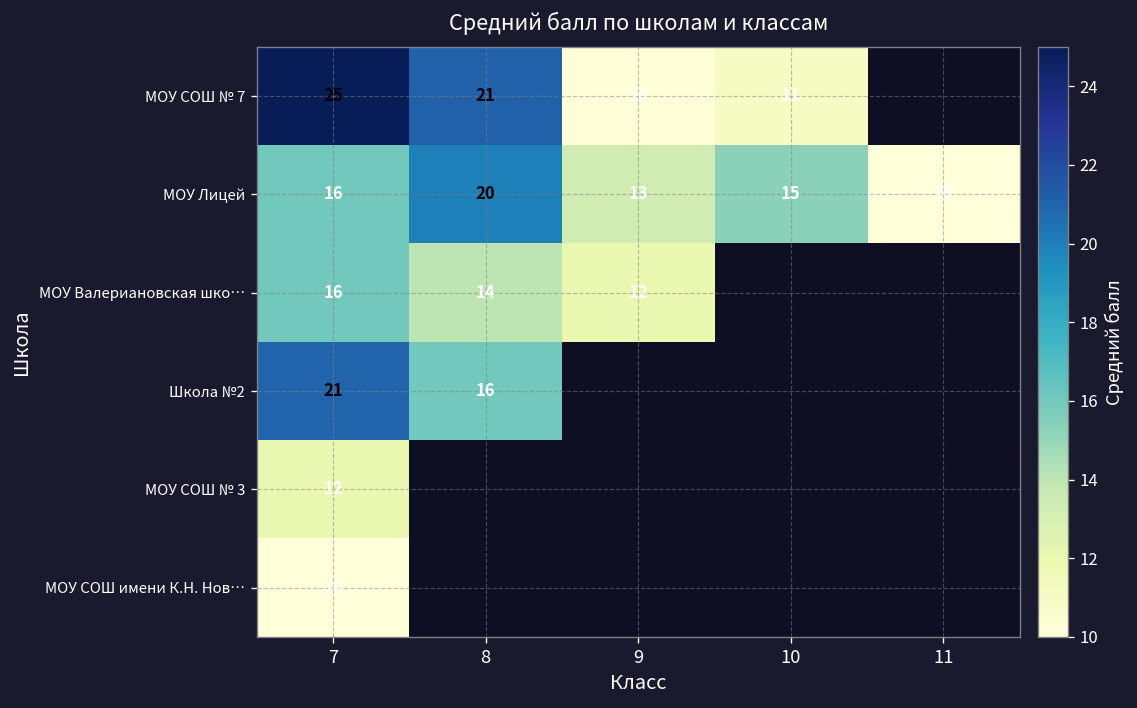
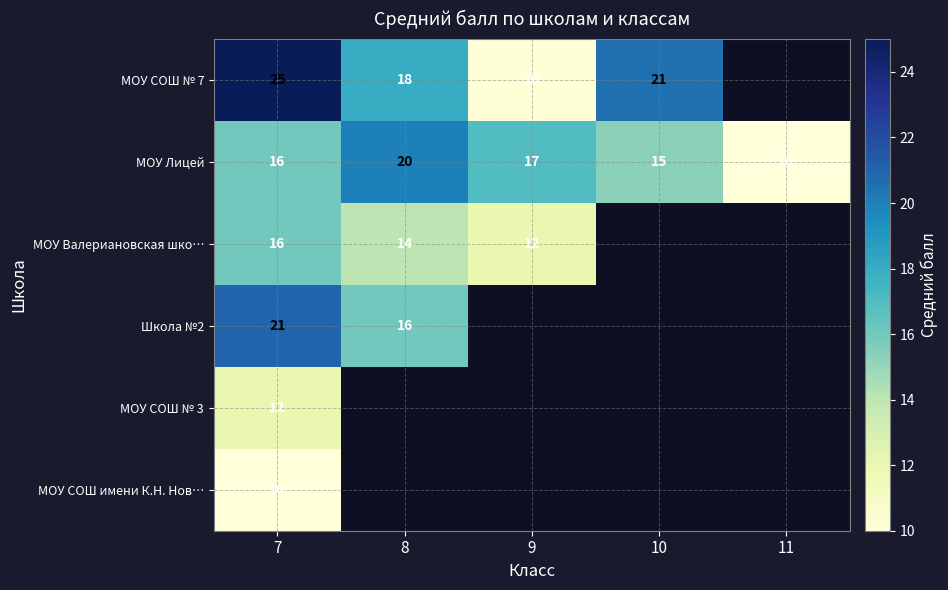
  {
    "МОУ СОШ № 7": {
      "7": 25,
-     "8": 21,
-     "10": 11
+     "8": 18,
+     "10": 21
    },
    "МОУ Лицей": {
      "7": 16,
      "8": 20,
-     "9": 13,
+     "9": 17,
      "10": 15
    },
    "МОУ Валериановская шко…": {
      "7": 16,
      "8": 14,
      "9": 12
    },
    "Школа №2": {
      "7": 21,
      "8": 16
    },
    "МОУ СОШ № 3": {
      "7": 12
    }
  }
